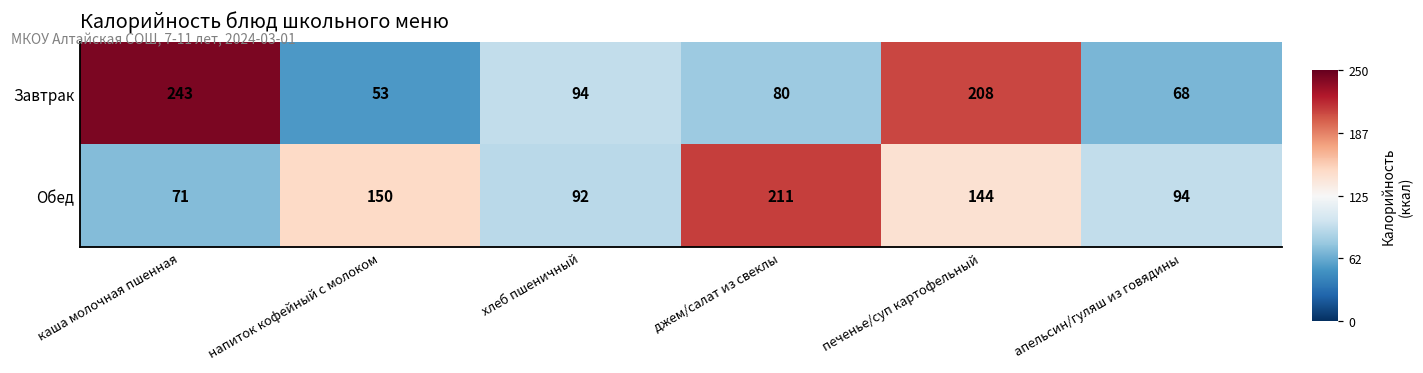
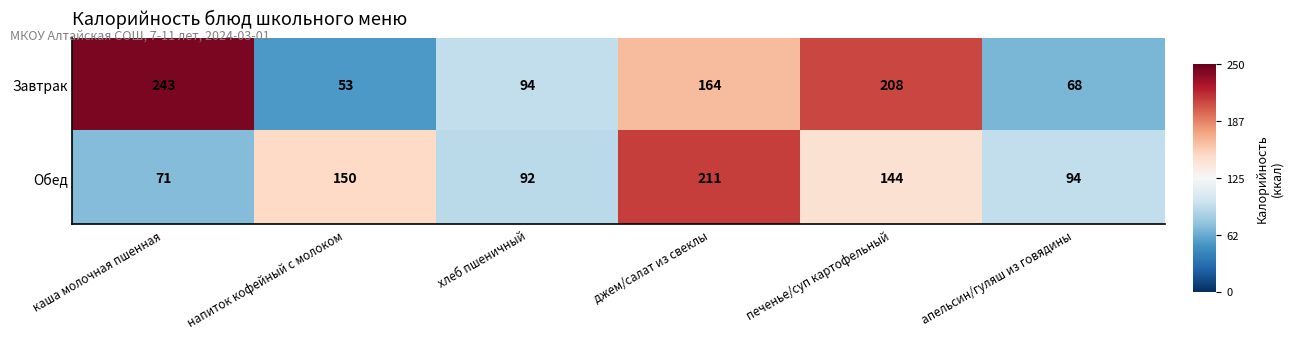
  {
    "Завтрак": {
      "каша молочная пшенная": 243,
      "напиток кофейный с молоком": 53,
      "хлеб пшеничный": 94,
-     "джем/салат из свеклы": 80,
+     "джем/салат из свеклы": 164,
      "печенье/суп картофельный": 208,
      "апельсин/гуляш из говядины": 68
    },
    "Обед": {
      "каша молочная пшенная": 71,
      "напиток кофейный с молоком": 150,
      "хлеб пшеничный": 92,
      "джем/салат из свеклы": 211,
      "печенье/суп картофельный": 144,
      "апельсин/гуляш из говядины": 94
    }
  }
